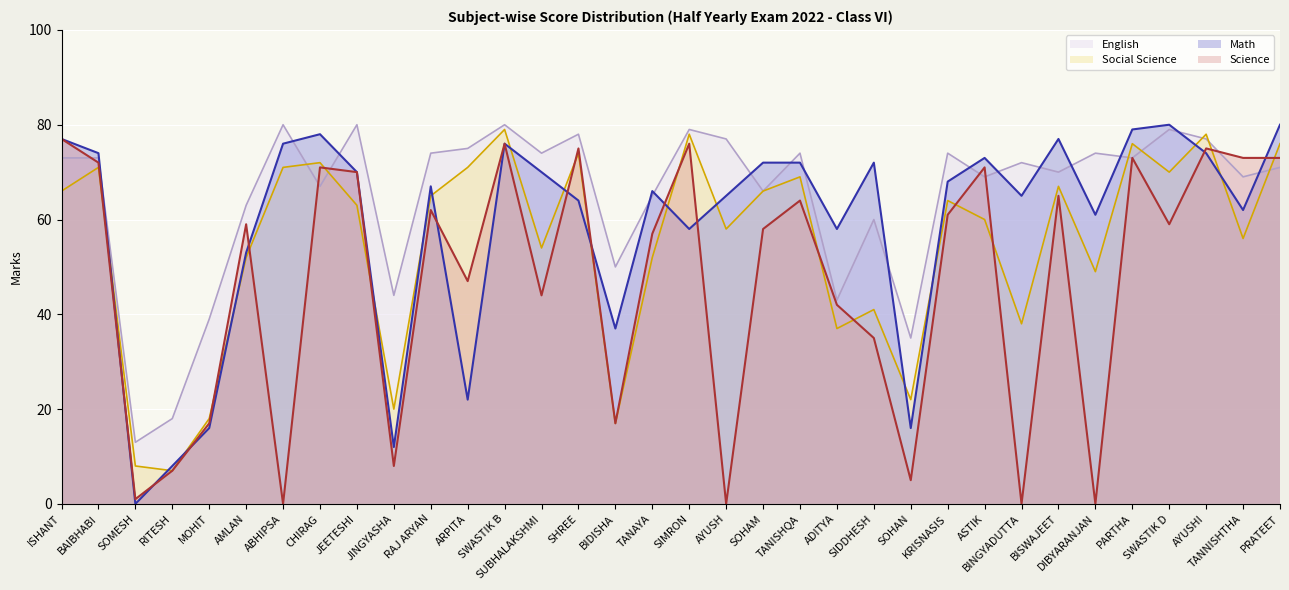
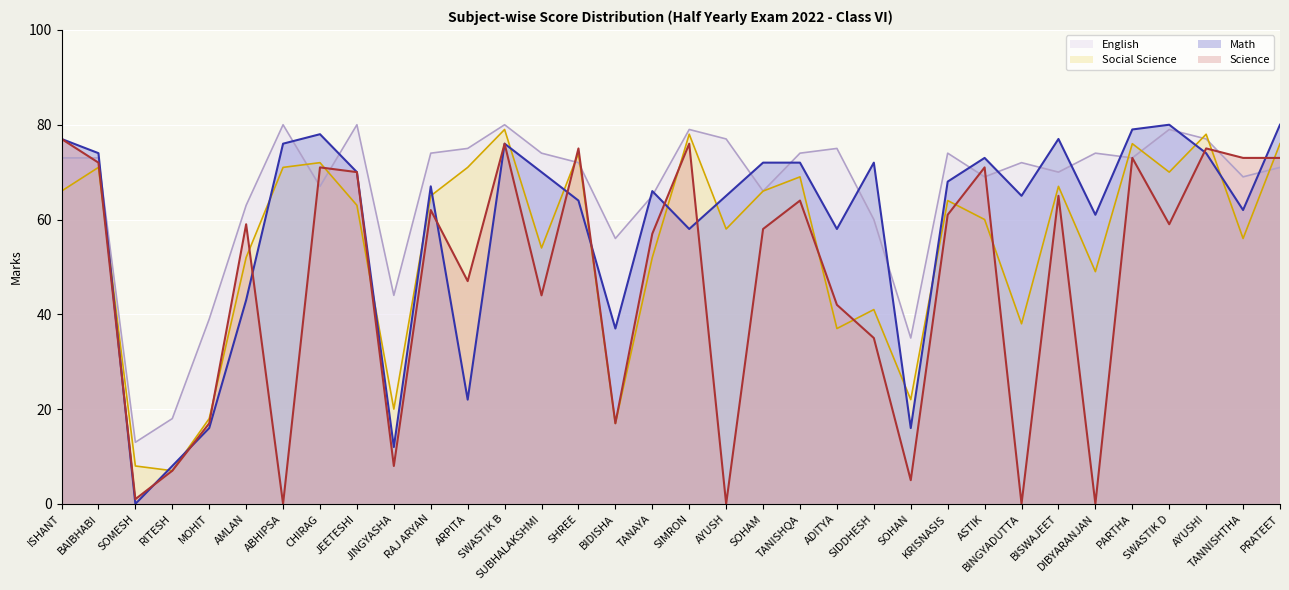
  {
    "English": {
      "ISHANT": 73,
      "BAIBHABI": 73,
      "SOMESH": 13,
      "RITESH": 18,
      "MOHIT": 39,
      "AMLAN": 63,
      "ABHIPSA": 80,
      "CHIRAG": 67,
      "JEETESHI": 80,
      "JINGYASHA": 44,
      "RAJ ARYAN": 74,
      "ARPITA": 75,
      "SWASTIK B": 80,
      "SUBHALAKSHMI": 74,
-     "SHREE": 78,
-     "BIDISHA": 50,
+     "SHREE": 72,
+     "BIDISHA": 56,
      "TANAYA": 65,
      "SIMRON": 79,
      "AYUSH": 77,
      "TANISHQA": 74,
-     "ADITYA": 43,
+     "ADITYA": 75,
      "SIDDHESH": 60,
      "SOHAN": 35,
      "KRISNASIS": 74,
      "ASTIK": 69,
      "BINGYADUTTA": 72,
      "BISWAJEET": 70,
      "DIBYARANJAN": 74,
      "SWASTIK D": 79,
      "AYUSHI": 77,
      "TANNISHTHA": 69,
      "PRATEET": 71
    },
    "Math": {
      "BAIBHABI": 74,
      "SOMESH": 0,
      "RITESH": 8,
      "MOHIT": 16,
-     "AMLAN": 53,
+     "AMLAN": 43,
      "ABHIPSA": 76,
      "CHIRAG": 78,
      "JINGYASHA": 12,
      "RAJ ARYAN": 67,
      "ARPITA": 22,
      "SUBHALAKSHMI": 70,
      "SHREE": 64,
      "BIDISHA": 37,
      "TANAYA": 66,
      "SIMRON": 58,
      "AYUSH": 65,
      "SOHAM": 72,
      "TANISHQA": 72,
      "ADITYA": 58,
      "SIDDHESH": 72,
      "SOHAN": 16,
      "KRISNASIS": 68,
      "ASTIK": 73,
      "BINGYADUTTA": 65,
      "BISWAJEET": 77,
      "DIBYARANJAN": 61,
      "PARTHA": 79,
      "SWASTIK D": 80,
      "AYUSHI": 74,
      "TANNISHTHA": 62,
      "PRATEET": 80
    }
  }
